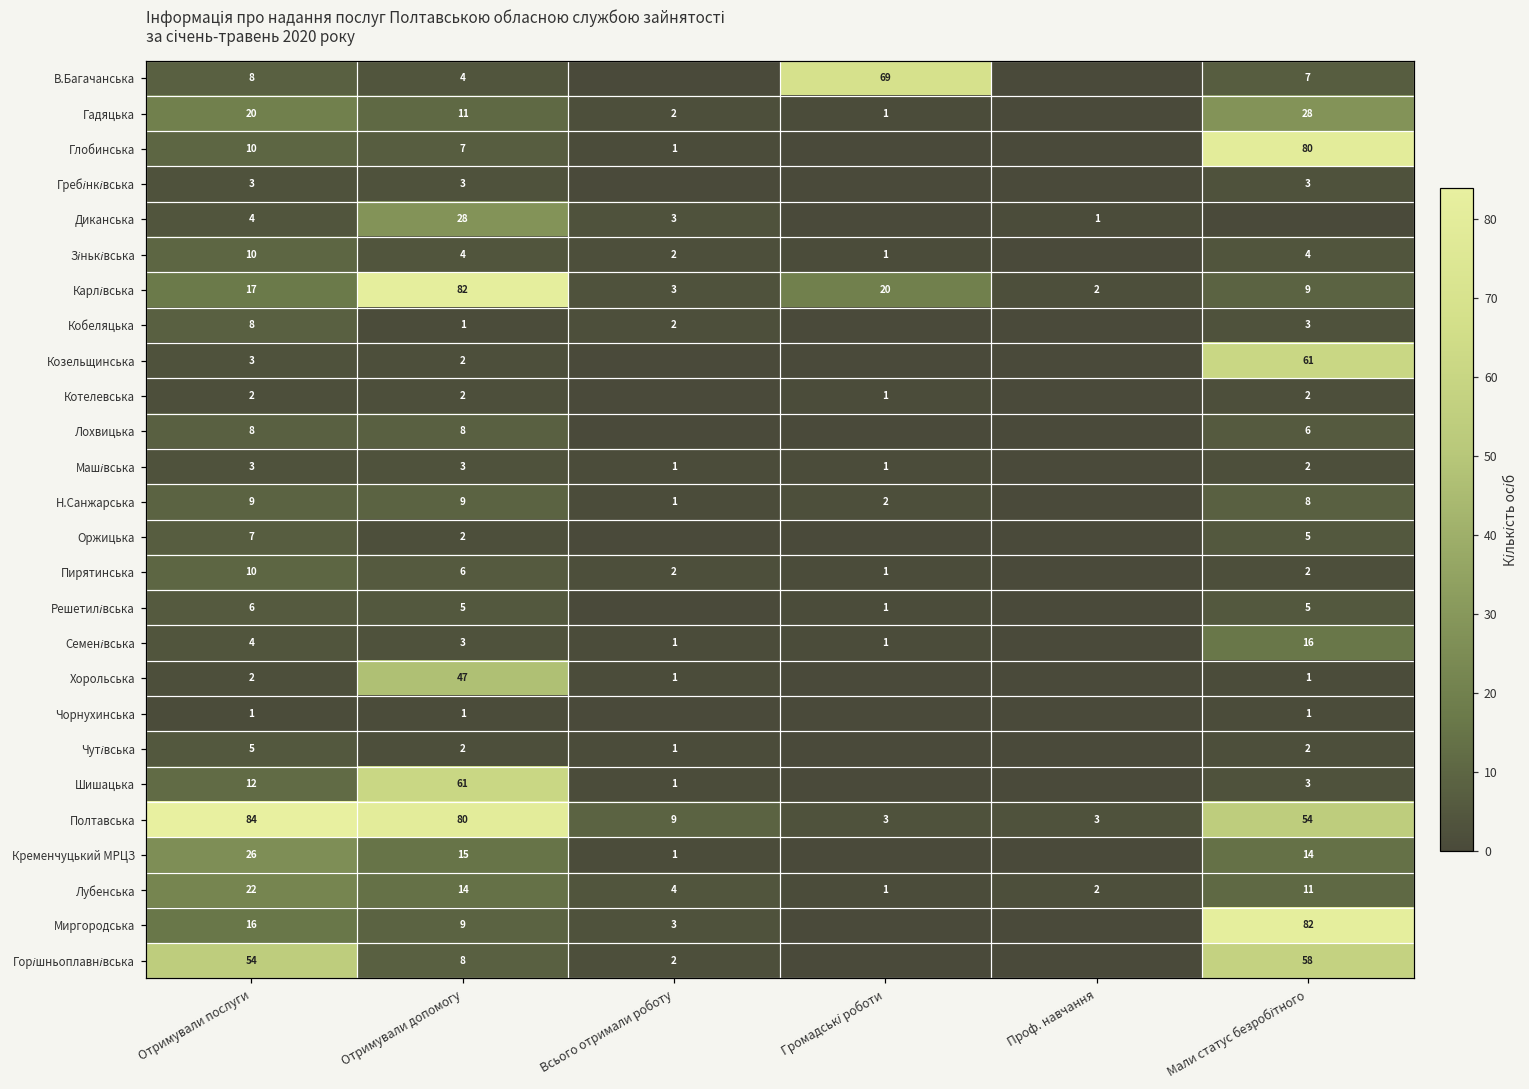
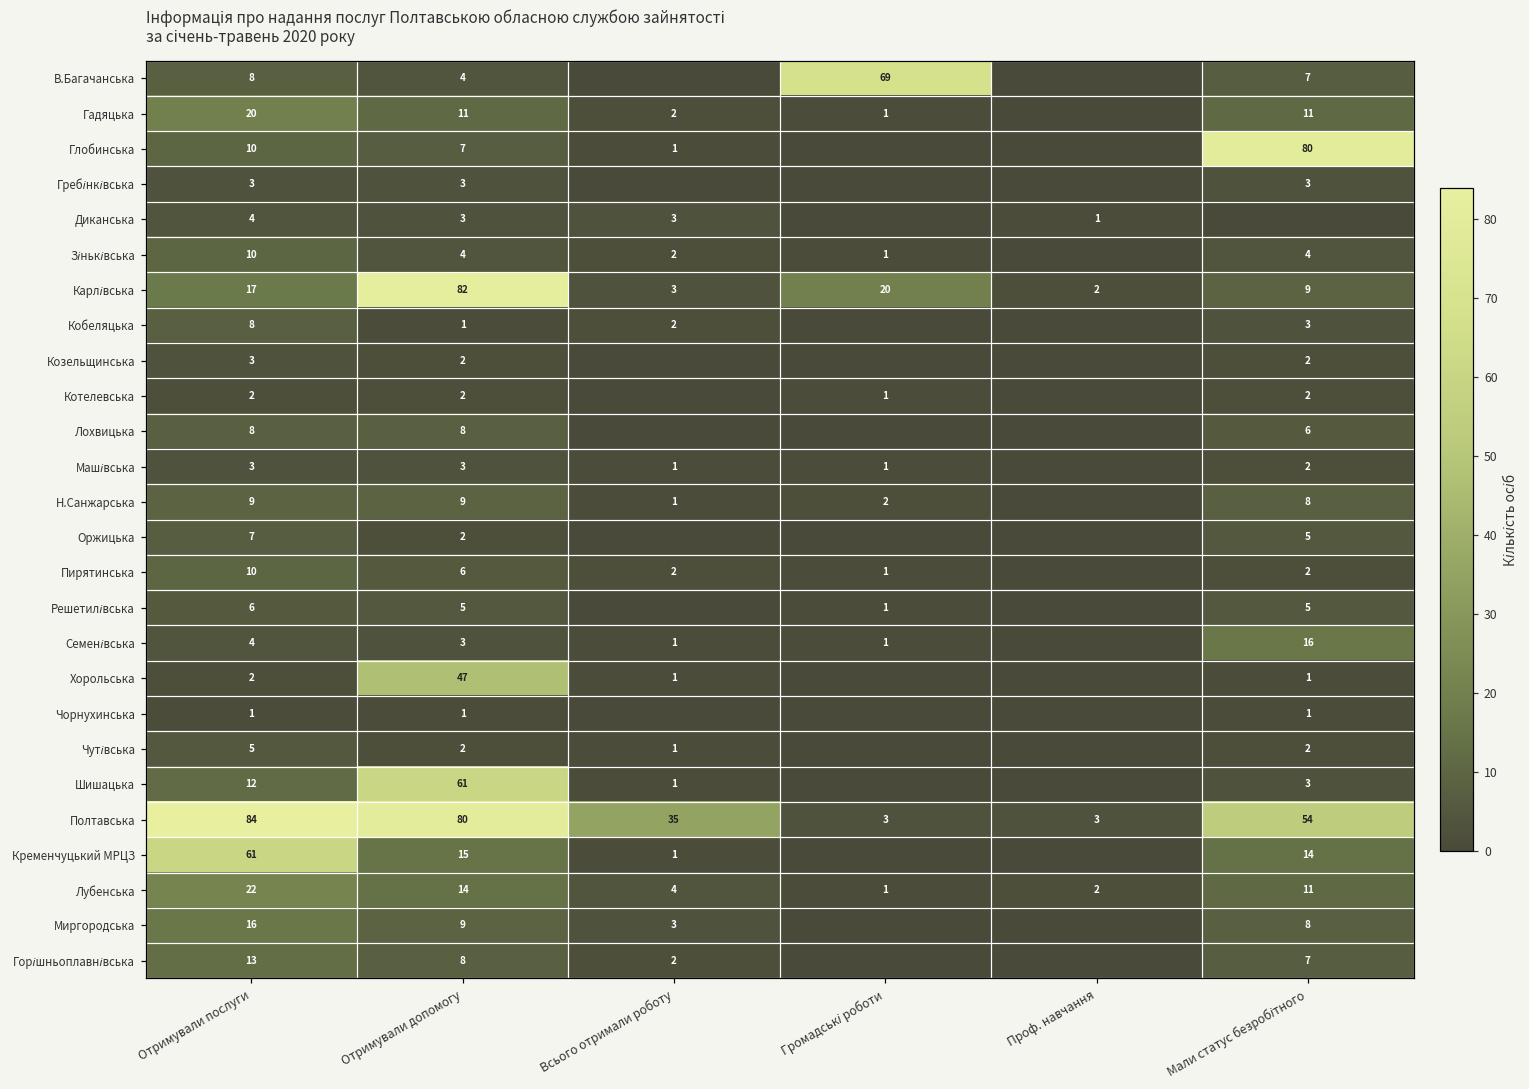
  {
    "В.Багачанська": {
      "Отримували послуги": 8,
      "Отримували допомогу": 4,
      "Громадські роботи": 69,
      "Мали статус безробітного": 7
    },
    "Гадяцька": {
      "Отримували послуги": 20,
      "Отримували допомогу": 11,
      "Всього отримали роботу": 2,
      "Громадські роботи": 1,
-     "Мали статус безробітного": 28
+     "Мали статус безробітного": 11
    },
    "Глобинська": {
      "Отримували послуги": 10,
      "Отримували допомогу": 7,
      "Всього отримали роботу": 1,
      "Мали статус безробітного": 80
    },
    "Гребінківська": {
      "Отримували послуги": 3,
      "Отримували допомогу": 3,
      "Мали статус безробітного": 3
    },
    "Диканська": {
      "Отримували послуги": 4,
-     "Отримували допомогу": 28,
+     "Отримували допомогу": 3,
      "Всього отримали роботу": 3,
      "Проф. навчання": 1
    },
    "Зіньківська": {
      "Отримували послуги": 10,
      "Отримували допомогу": 4,
      "Всього отримали роботу": 2,
      "Громадські роботи": 1,
      "Мали статус безробітного": 4
    },
    "Карлівська": {
      "Отримували послуги": 17,
      "Отримували допомогу": 82,
      "Всього отримали роботу": 3,
      "Громадські роботи": 20,
      "Проф. навчання": 2,
      "Мали статус безробітного": 9
    },
    "Кобеляцька": {
      "Отримували послуги": 8,
      "Отримували допомогу": 1,
      "Всього отримали роботу": 2,
      "Мали статус безробітного": 3
    },
    "Козельщинська": {
      "Отримували послуги": 3,
      "Отримували допомогу": 2,
-     "Мали статус безробітного": 61
+     "Мали статус безробітного": 2
    },
    "Котелевська": {
      "Отримували послуги": 2,
      "Отримували допомогу": 2,
      "Громадські роботи": 1,
      "Мали статус безробітного": 2
    },
    "Лохвицька": {
      "Отримували послуги": 8,
      "Отримували допомогу": 8,
      "Мали статус безробітного": 6
    },
    "Машівська": {
      "Отримували послуги": 3,
      "Отримували допомогу": 3,
      "Всього отримали роботу": 1,
      "Громадські роботи": 1,
      "Мали статус безробітного": 2
    },
    "Н.Санжарська": {
      "Отримували послуги": 9,
      "Отримували допомогу": 9,
      "Всього отримали роботу": 1,
      "Громадські роботи": 2,
      "Мали статус безробітного": 8
    },
    "Оржицька": {
      "Отримували послуги": 7,
      "Отримували допомогу": 2,
      "Мали статус безробітного": 5
    },
    "Пирятинська": {
      "Отримували послуги": 10,
      "Отримували допомогу": 6,
      "Всього отримали роботу": 2,
      "Громадські роботи": 1,
      "Мали статус безробітного": 2
    },
    "Решетилівська": {
      "Отримували послуги": 6,
      "Отримували допомогу": 5,
      "Громадські роботи": 1,
      "Мали статус безробітного": 5
    },
    "Семенівська": {
      "Отримували послуги": 4,
      "Отримували допомогу": 3,
      "Всього отримали роботу": 1,
      "Громадські роботи": 1,
      "Мали статус безробітного": 16
    },
    "Хорольська": {
      "Отримували послуги": 2,
      "Отримували допомогу": 47,
      "Всього отримали роботу": 1,
      "Мали статус безробітного": 1
    },
    "Чорнухинська": {
      "Отримували послуги": 1,
      "Отримували допомогу": 1,
      "Мали статус безробітного": 1
    },
    "Чутівська": {
      "Отримували послуги": 5,
      "Отримували допомогу": 2,
      "Всього отримали роботу": 1,
      "Мали статус безробітного": 2
    },
    "Шишацька": {
      "Отримували послуги": 12,
      "Отримували допомогу": 61,
      "Всього отримали роботу": 1,
      "Мали статус безробітного": 3
    },
    "Полтавська": {
      "Отримували послуги": 84,
      "Отримували допомогу": 80,
-     "Всього отримали роботу": 9,
+     "Всього отримали роботу": 35,
      "Громадські роботи": 3,
      "Проф. навчання": 3,
      "Мали статус безробітного": 54
    },
    "Кременчуцький МРЦЗ": {
-     "Отримували послуги": 26,
+     "Отримували послуги": 61,
      "Отримували допомогу": 15,
      "Всього отримали роботу": 1,
      "Мали статус безробітного": 14
    },
    "Лубенська": {
      "Отримували послуги": 22,
      "Отримували допомогу": 14,
      "Всього отримали роботу": 4,
      "Громадські роботи": 1,
      "Проф. навчання": 2,
      "Мали статус безробітного": 11
    },
    "Миргородська": {
      "Отримували послуги": 16,
      "Отримували допомогу": 9,
      "Всього отримали роботу": 3,
-     "Мали статус безробітного": 82
+     "Мали статус безробітного": 8
    },
    "Горішньоплавнівська": {
-     "Отримували послуги": 54,
+     "Отримували послуги": 13,
      "Отримували допомогу": 8,
      "Всього отримали роботу": 2,
-     "Мали статус безробітного": 58
+     "Мали статус безробітного": 7
    }
  }
